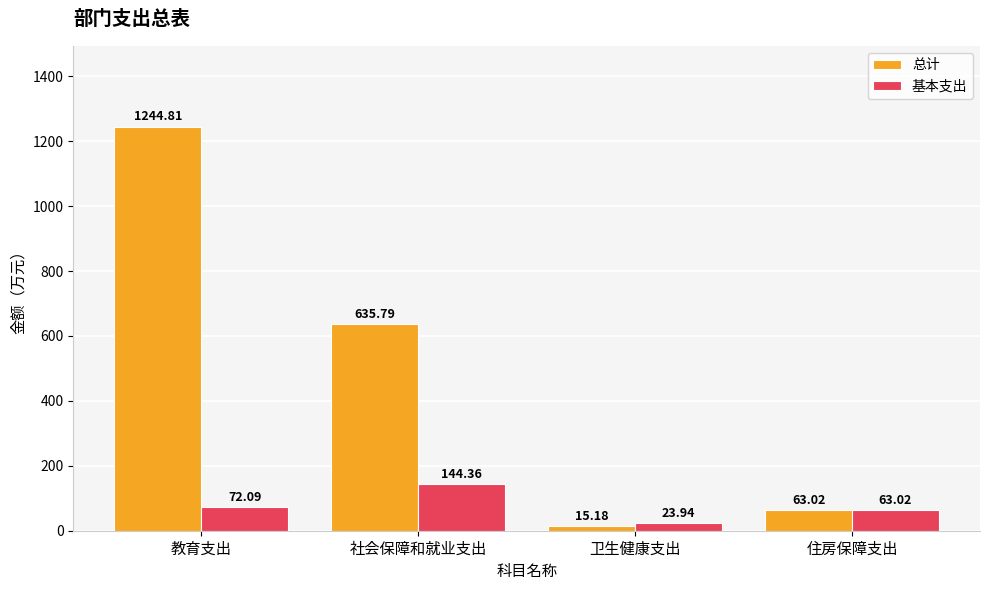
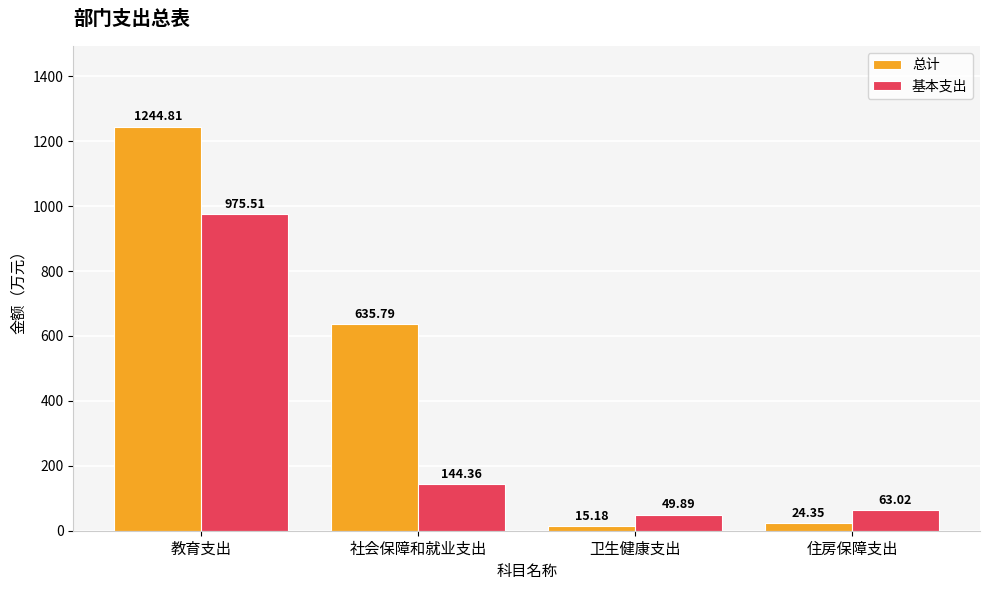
  {
    "总计": {
      "教育支出": 1244.81,
      "社会保障和就业支出": 635.79,
      "卫生健康支出": 15.18,
-     "住房保障支出": 63.02
+     "住房保障支出": 24.35
    },
    "基本支出": {
-     "教育支出": 72.09,
+     "教育支出": 975.51,
      "社会保障和就业支出": 144.36,
-     "卫生健康支出": 23.94,
+     "卫生健康支出": 49.89,
      "住房保障支出": 63.02
    }
  }
